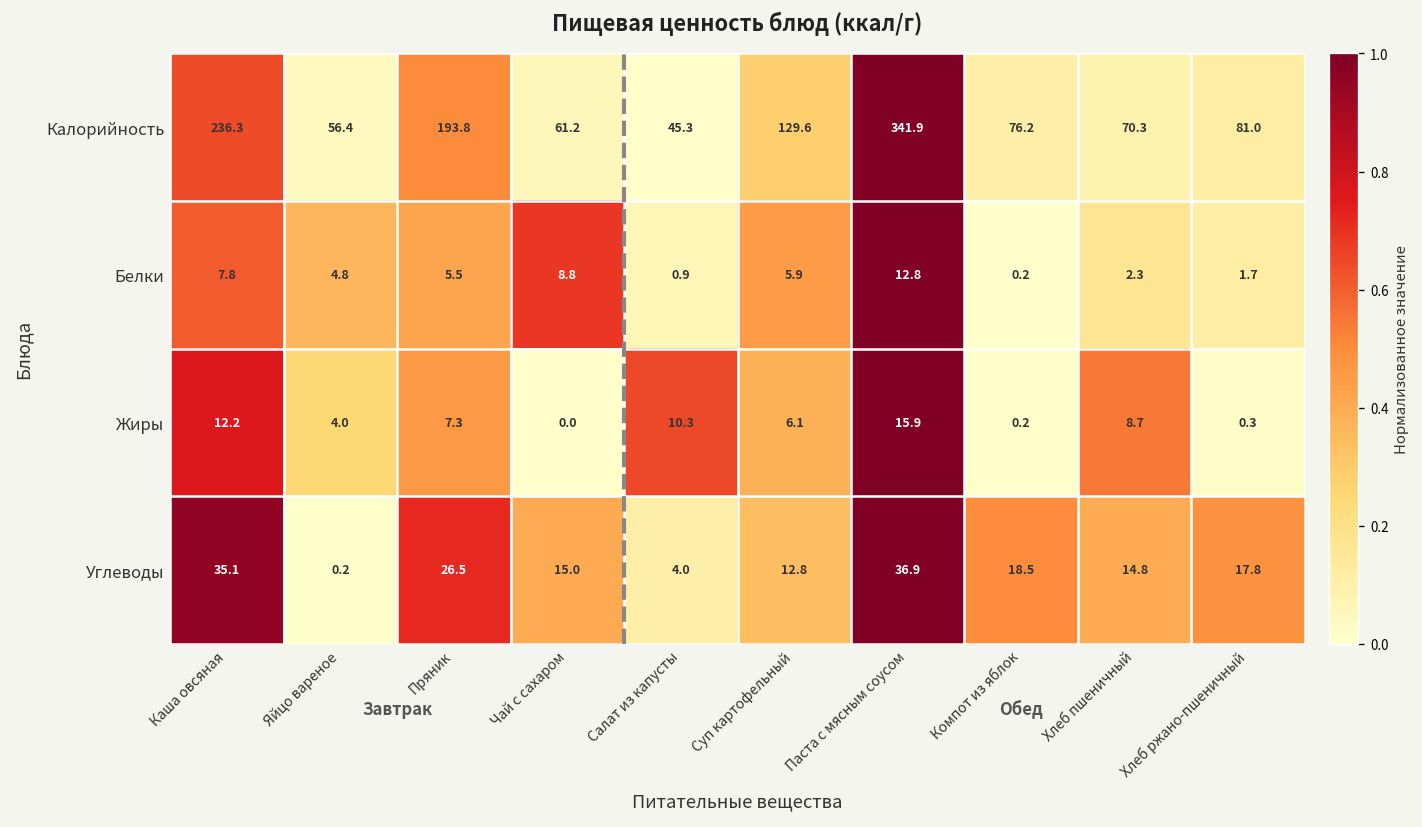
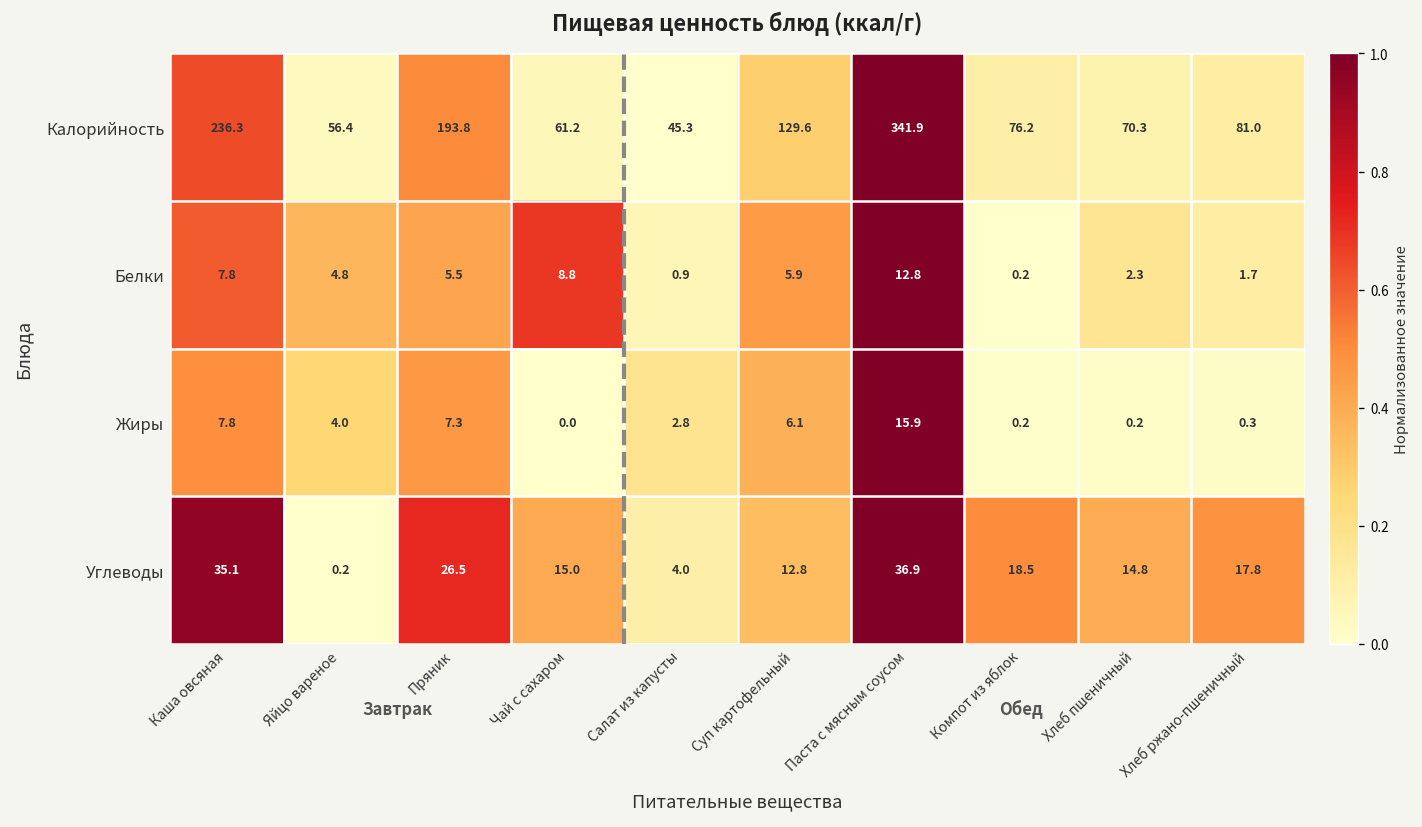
  {
    "Калорийность": {
      "Каша овсяная": 236.3,
      "Яйцо вареное": 56.4,
      "Пряник": 193.8,
      "Чай с сахаром": 61.2,
      "Салат из капусты": 45.3,
      "Суп картофельный": 129.6,
      "Паста с мясным соусом": 341.9,
      "Компот из яблок": 76.2,
      "Хлеб пшеничный": 70.3,
      "Хлеб ржано-пшеничный": 81.0
    },
    "Белки": {
      "Каша овсяная": 7.8,
      "Яйцо вареное": 4.8,
      "Пряник": 5.5,
      "Чай с сахаром": 8.8,
      "Салат из капусты": 0.9,
      "Суп картофельный": 5.9,
      "Паста с мясным соусом": 12.8,
      "Компот из яблок": 0.2,
      "Хлеб пшеничный": 2.3,
      "Хлеб ржано-пшеничный": 1.7
    },
    "Жиры": {
-     "Каша овсяная": 12.2,
+     "Каша овсяная": 7.8,
      "Яйцо вареное": 4.0,
      "Пряник": 7.3,
      "Чай с сахаром": 0.0,
-     "Салат из капусты": 10.3,
+     "Салат из капусты": 2.8,
      "Суп картофельный": 6.1,
      "Паста с мясным соусом": 15.9,
      "Компот из яблок": 0.2,
-     "Хлеб пшеничный": 8.7,
+     "Хлеб пшеничный": 0.2,
      "Хлеб ржано-пшеничный": 0.3
    },
    "Углеводы": {
      "Каша овсяная": 35.1,
      "Яйцо вареное": 0.2,
      "Пряник": 26.5,
      "Чай с сахаром": 15.0,
      "Салат из капусты": 4.0,
      "Суп картофельный": 12.8,
      "Паста с мясным соусом": 36.9,
      "Компот из яблок": 18.5,
      "Хлеб пшеничный": 14.8,
      "Хлеб ржано-пшеничный": 17.8
    }
  }
